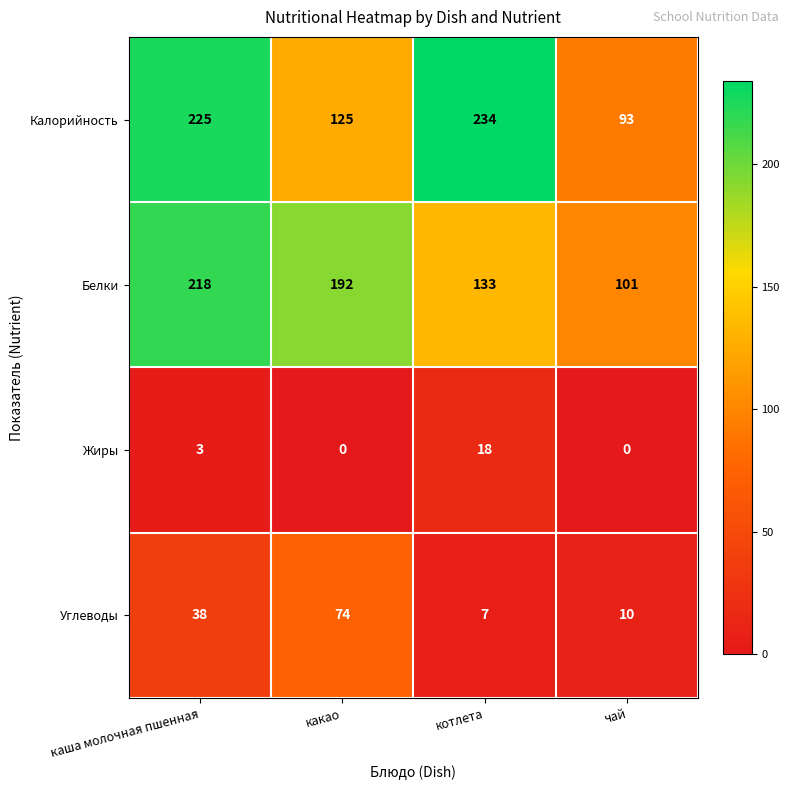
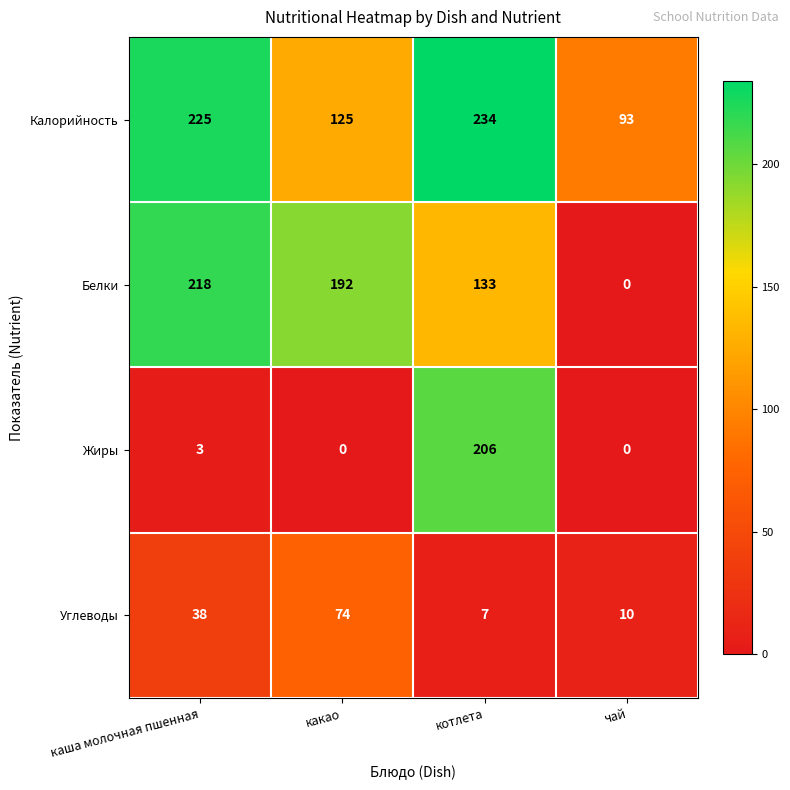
  {
    "Калорийность": {
      "каша молочная пшенная": 225,
      "какао": 125,
      "котлета": 234,
      "чай": 93
    },
    "Белки": {
      "каша молочная пшенная": 218,
      "какао": 192,
      "котлета": 133,
-     "чай": 101
+     "чай": 0
    },
    "Жиры": {
      "каша молочная пшенная": 3,
      "какао": 0,
-     "котлета": 18,
+     "котлета": 206,
      "чай": 0
    },
    "Углеводы": {
      "каша молочная пшенная": 38,
      "какао": 74,
      "котлета": 7,
      "чай": 10
    }
  }
